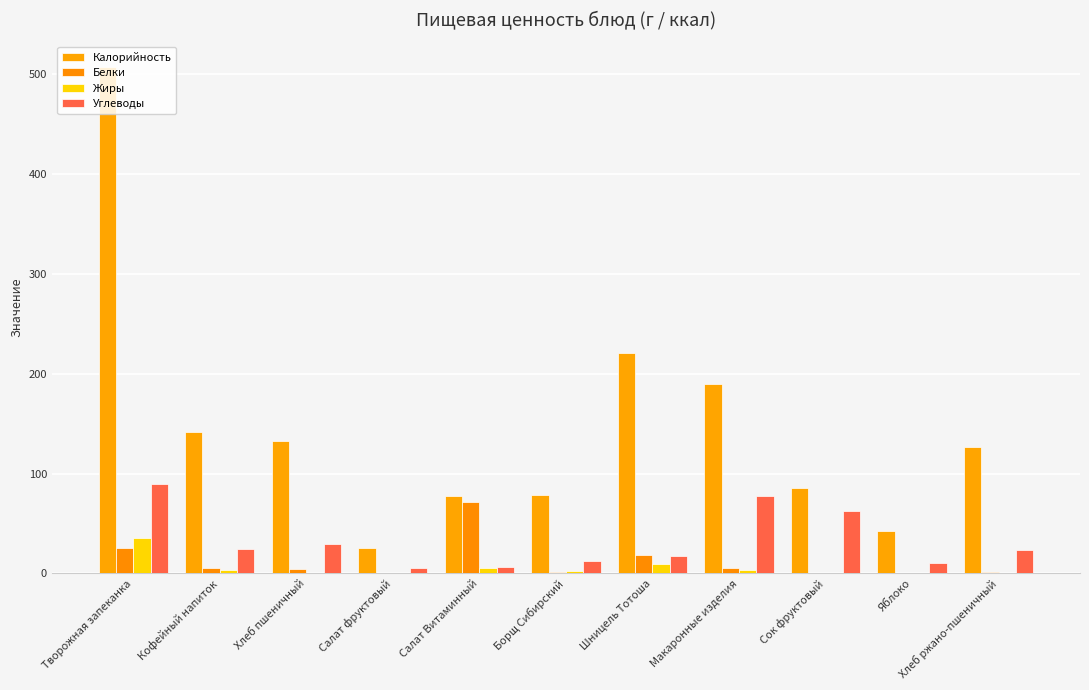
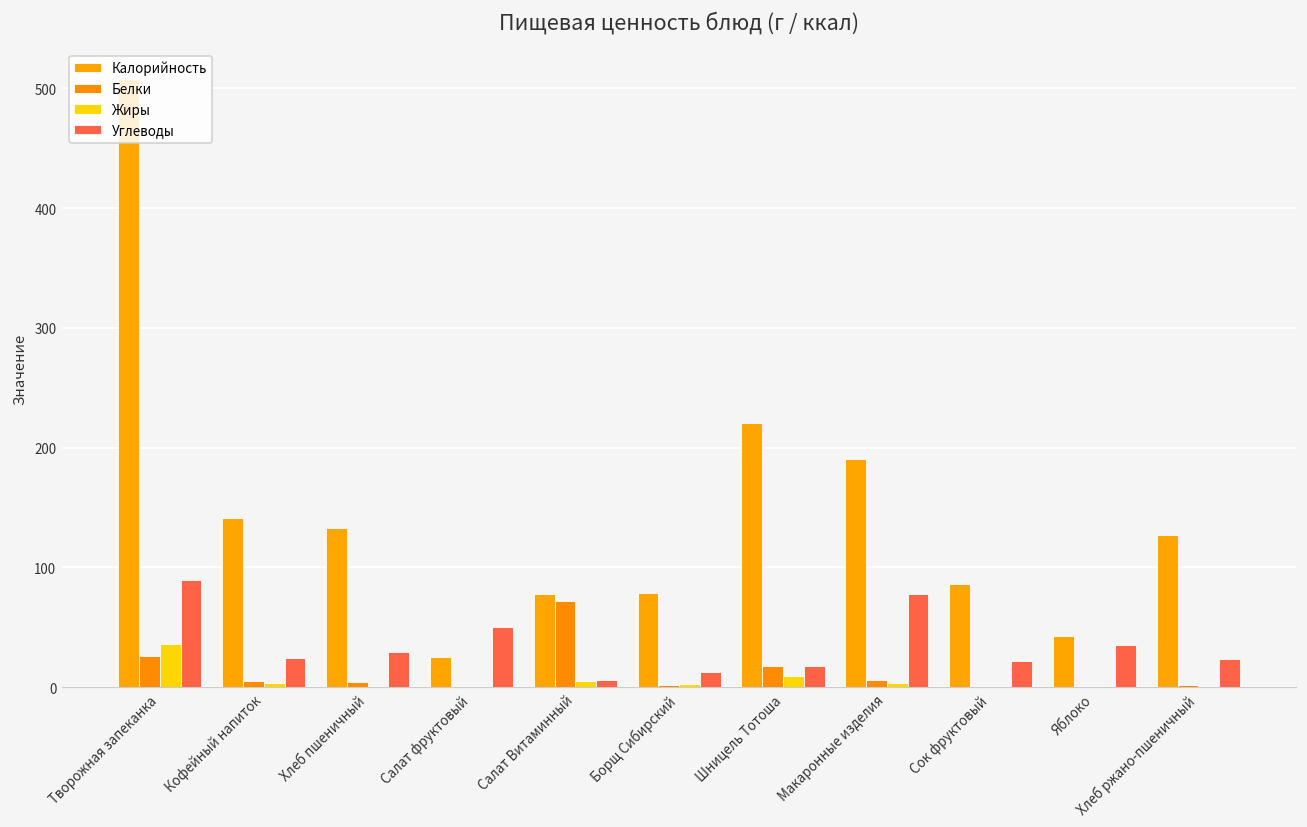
  {
    "Углеводы": {
      "Творожная запеканка": 90,
      "Кофейный напиток": 20,
      "Хлеб пшеничный": 30,
-     "Салат фруктовый": 10,
+     "Салат фруктовый": 50,
      "Салат Витаминный": 10,
      "Борщ Сибирский": 10,
      "Шницель Тотоша": 20,
      "Макаронные изделия": 80,
-     "Сок фруктовый": 60,
-     "Яблоко": 10,
+     "Сок фруктовый": 20,
+     "Яблоко": 40,
      "Хлеб ржано-пшеничный": 20
    }
  }
